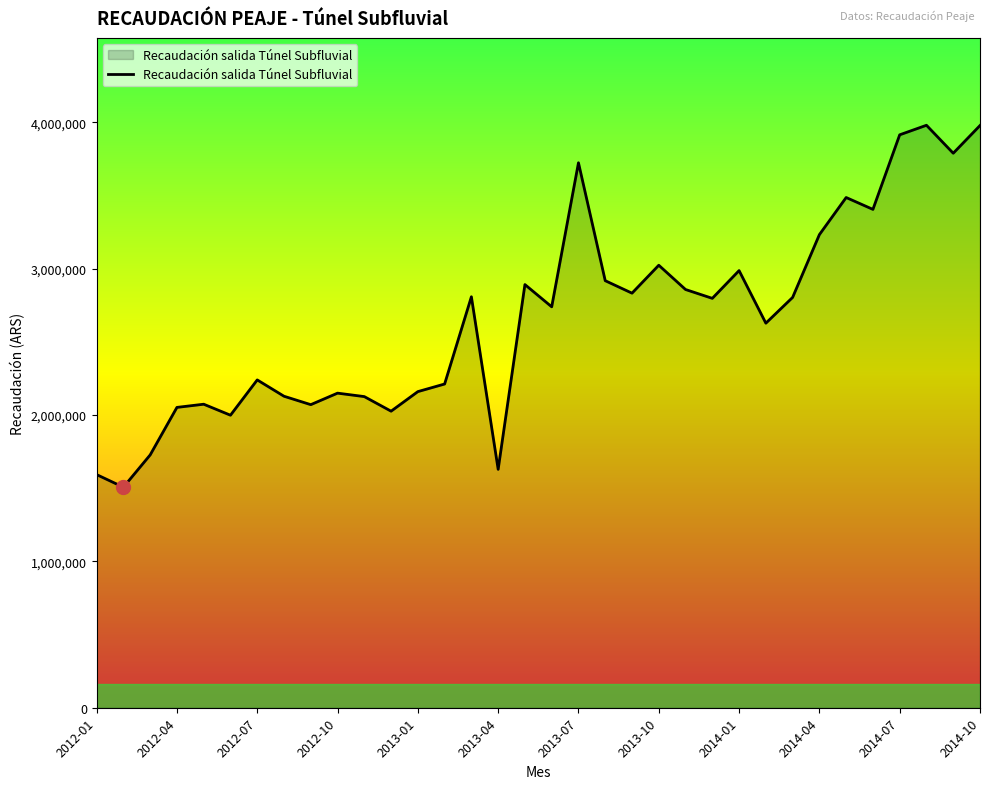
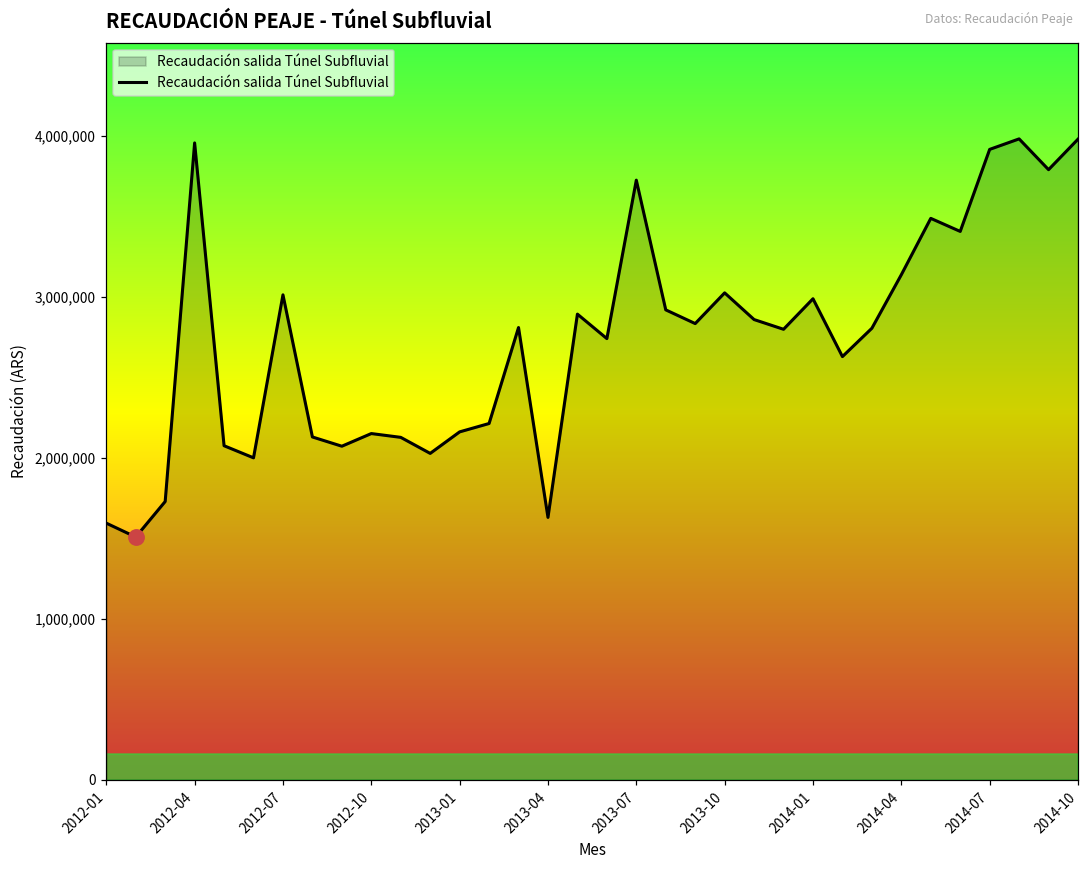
  {
    "Recaudación salida Túnel Subfluvial": {
      "2012-01": "1,590,000",
-     "2012-04": "2,050,000",
-     "2012-07": "2,240,000",
+     "2012-04": "3,950,000",
+     "2012-07": "3,010,000",
      "2012-10": "2,150,000",
      "2013-01": "2,160,000",
      "2013-04": "1,630,000",
      "2013-07": "3,720,000",
      "2013-10": "3,020,000",
      "2014-01": "2,990,000",
-     "2014-04": "3,230,000",
+     "2014-04": "3,140,000",
      "2014-07": "3,910,000",
      "2014-10": "3,980,000"
    }
  }
